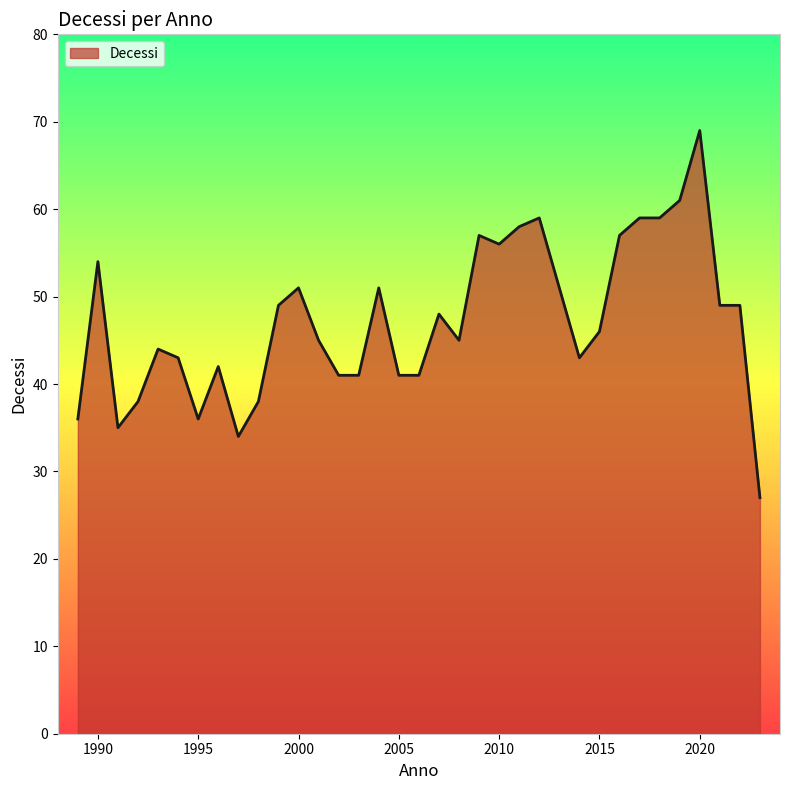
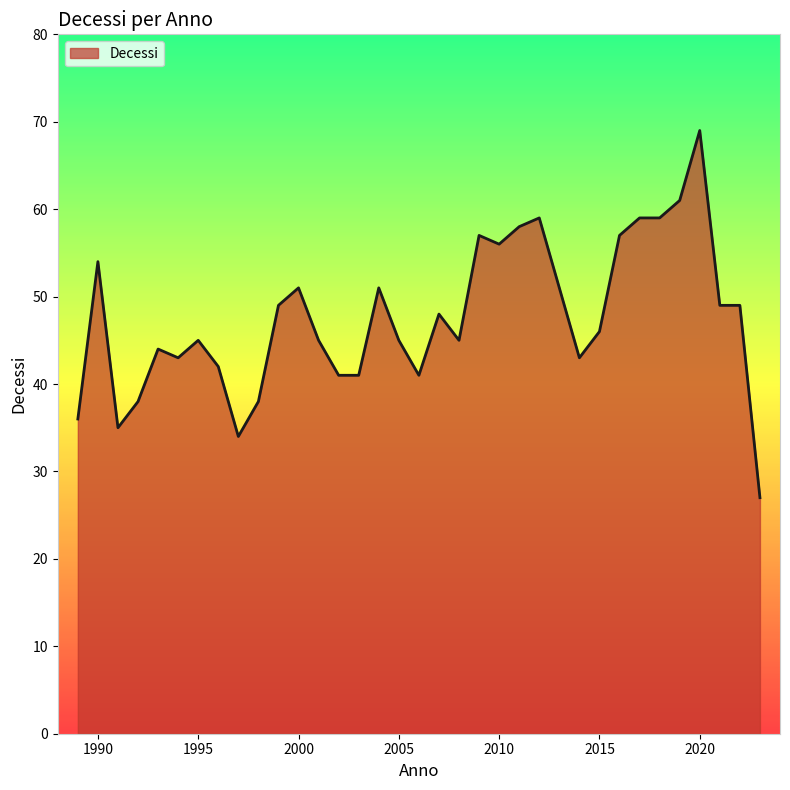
  {
    "1990": 54,
-   "1995": 36,
+   "1995": 45,
    "2000": 51,
-   "2005": 41,
+   "2005": 45,
    "2010": 56,
    "2015": 46,
    "2020": 69
  }
